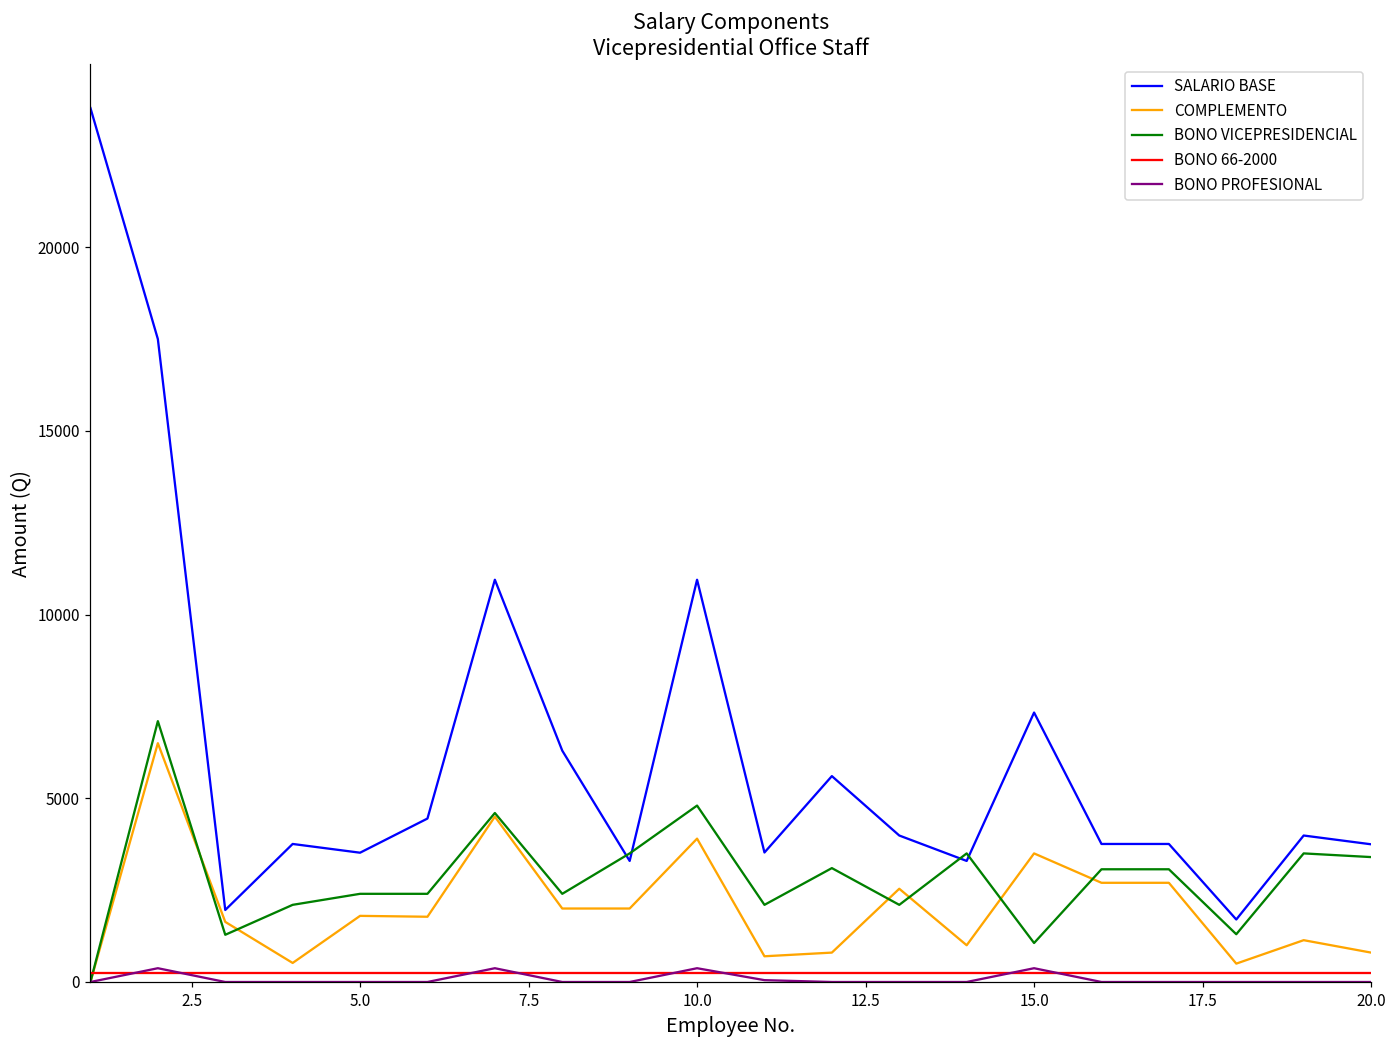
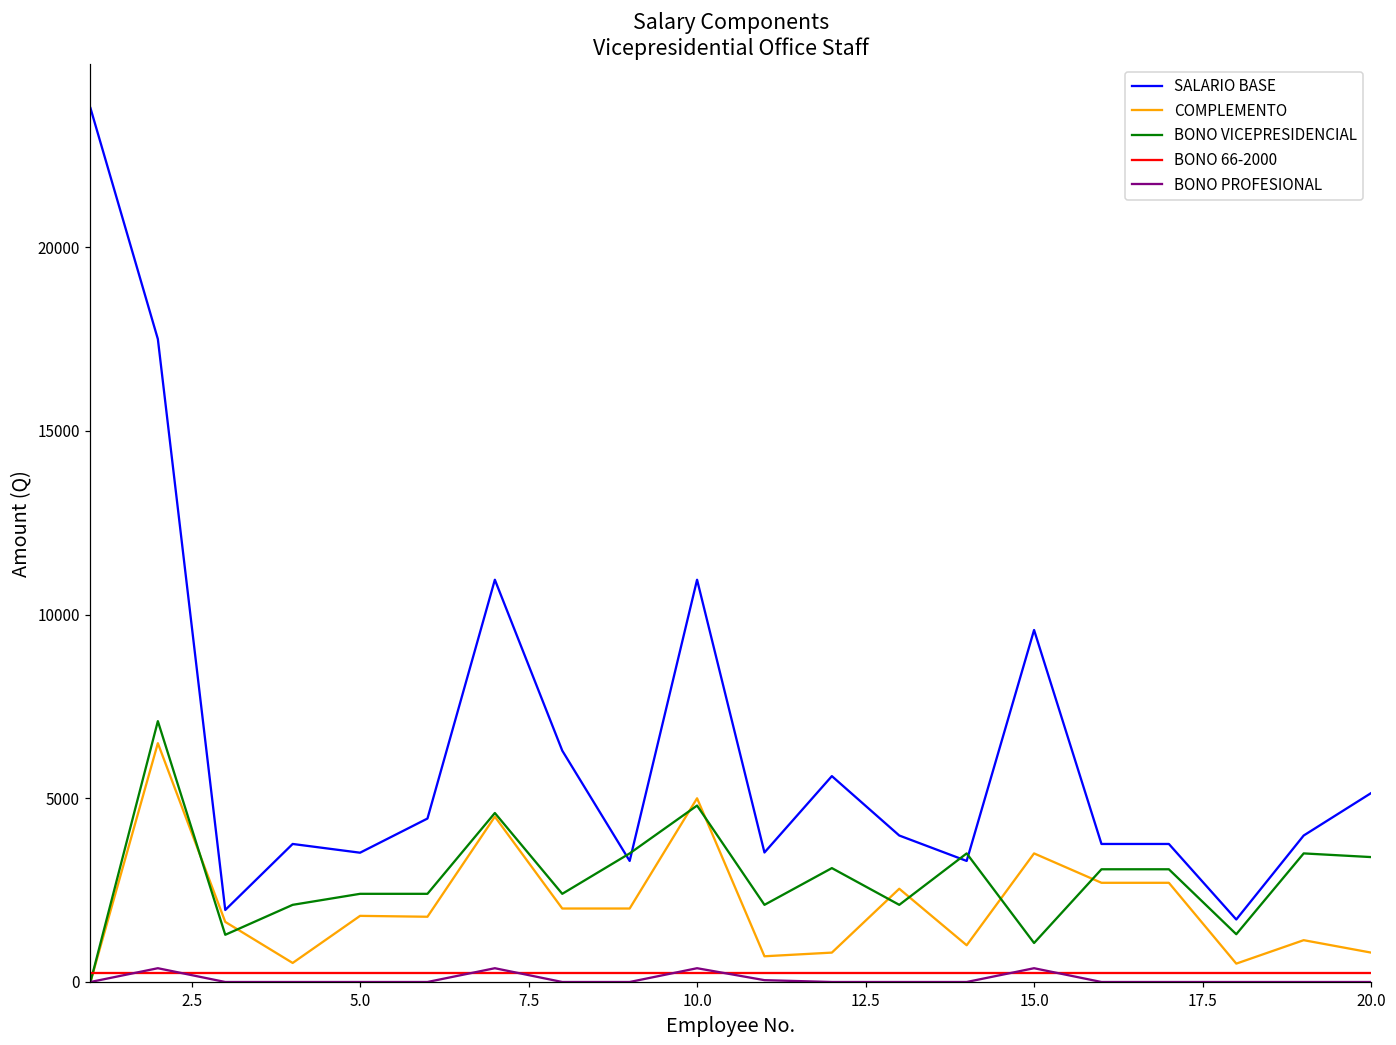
  {
    "SALARIO BASE": {
      "5.0": 3500,
      "10.0": 10900,
-     "15.0": 7300,
-     "20.0": 3700
+     "15.0": 9600,
+     "20.0": 5100
    },
    "COMPLEMENTO": {
      "5.0": 1800,
-     "10.0": 3900,
+     "10.0": 5000,
      "15.0": 3500,
      "20.0": 800
    },
    "BONO VICEPRESIDENCIAL": {
      "5.0": 2400,
      "10.0": 4800,
      "15.0": 1100,
      "20.0": 3400
    },
    "BONO 66-2000": {
      "5.0": 300,
      "10.0": 300,
      "15.0": 300,
      "20.0": 300
    },
    "BONO PROFESIONAL": {
      "5.0": 0,
      "10.0": 400,
      "15.0": 400,
      "20.0": 0
    }
  }
